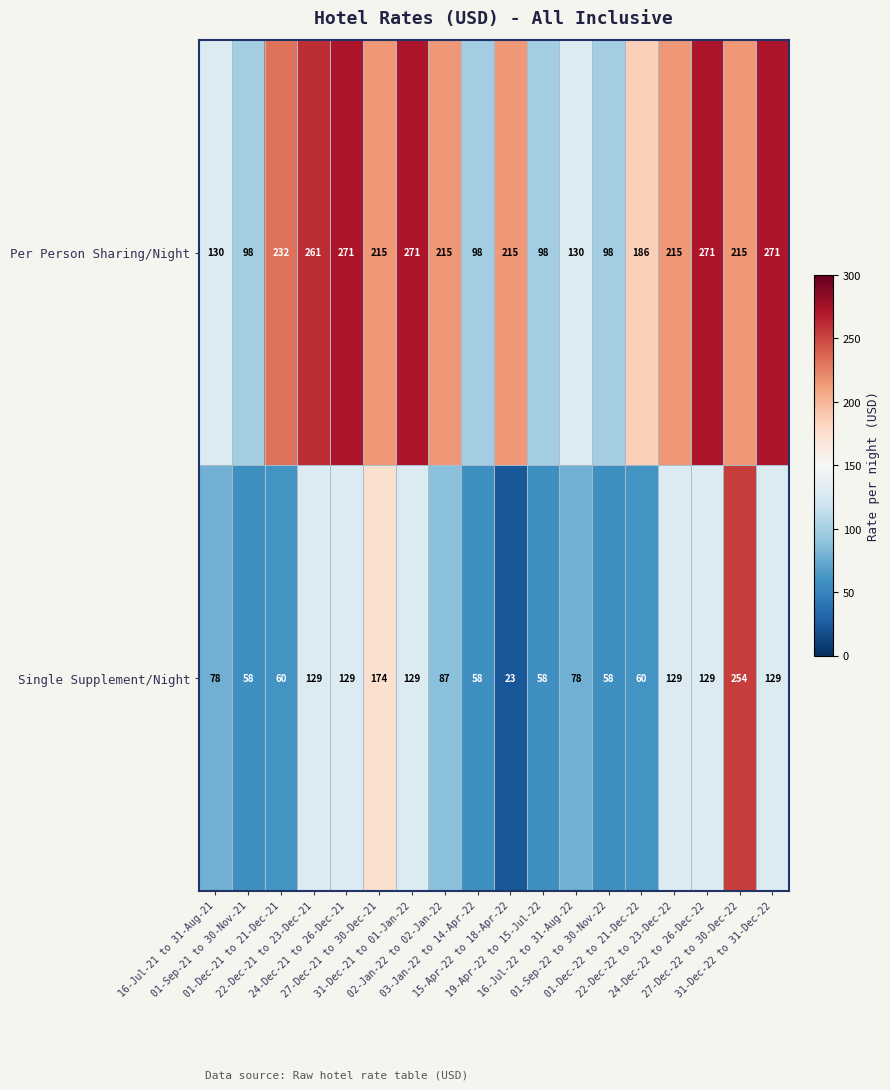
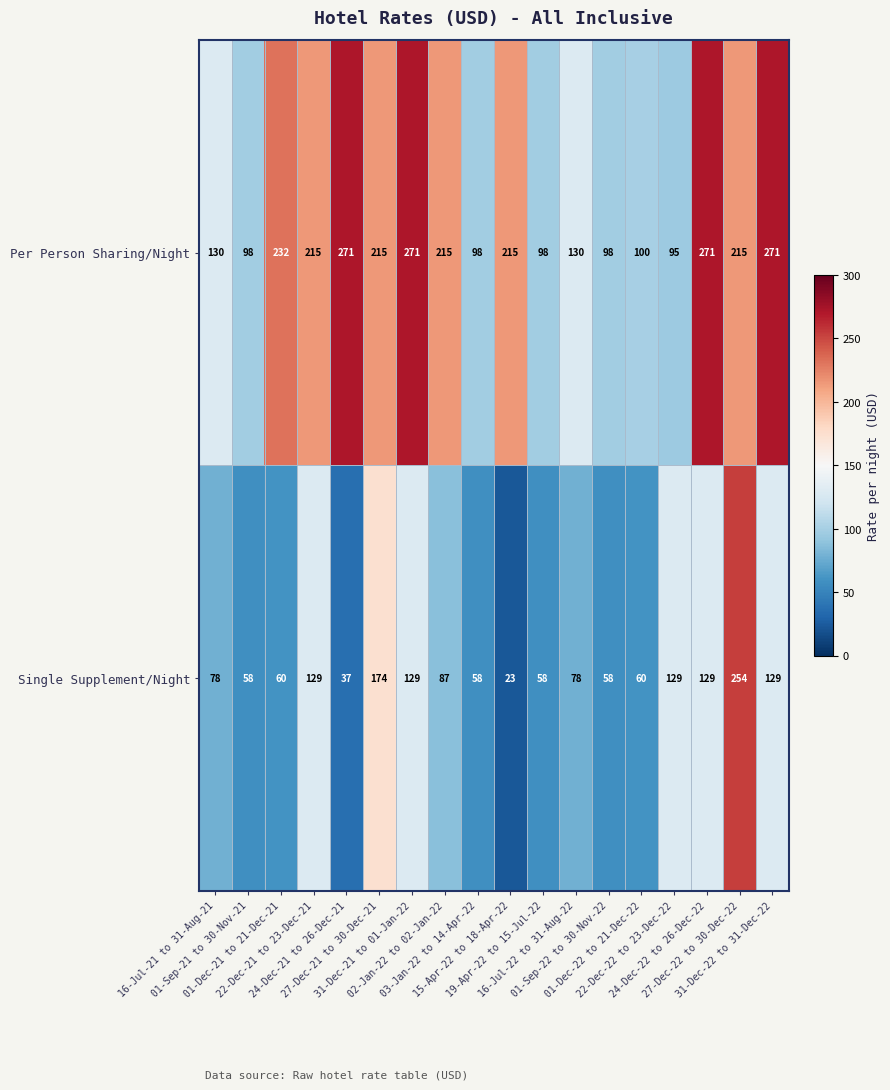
  {
    "Per Person Sharing/Night": {
      "16-Jul-21 to 31-Aug-21": 130,
      "01-Sep-21 to 30-Nov-21": 98,
      "01-Dec-21 to 21-Dec-21": 232,
-     "22-Dec-21 to 23-Dec-21": 261,
+     "22-Dec-21 to 23-Dec-21": 215,
      "24-Dec-21 to 26-Dec-21": 271,
      "27-Dec-21 to 30-Dec-21": 215,
      "31-Dec-21 to 01-Jan-22": 271,
      "02-Jan-22 to 02-Jan-22": 215,
      "03-Jan-22 to 14-Apr-22": 98,
      "15-Apr-22 to 18-Apr-22": 215,
      "19-Apr-22 to 15-Jul-22": 98,
      "16-Jul-22 to 31-Aug-22": 130,
      "01-Sep-22 to 30-Nov-22": 98,
-     "01-Dec-22 to 21-Dec-22": 186,
-     "22-Dec-22 to 23-Dec-22": 215,
+     "01-Dec-22 to 21-Dec-22": 100,
+     "22-Dec-22 to 23-Dec-22": 95,
      "24-Dec-22 to 26-Dec-22": 271,
      "27-Dec-22 to 30-Dec-22": 215,
      "31-Dec-22 to 31-Dec-22": 271
    },
    "Single Supplement/Night": {
      "16-Jul-21 to 31-Aug-21": 78,
      "01-Sep-21 to 30-Nov-21": 58,
      "01-Dec-21 to 21-Dec-21": 60,
      "22-Dec-21 to 23-Dec-21": 129,
-     "24-Dec-21 to 26-Dec-21": 129,
+     "24-Dec-21 to 26-Dec-21": 37,
      "27-Dec-21 to 30-Dec-21": 174,
      "31-Dec-21 to 01-Jan-22": 129,
      "02-Jan-22 to 02-Jan-22": 87,
      "03-Jan-22 to 14-Apr-22": 58,
      "15-Apr-22 to 18-Apr-22": 23,
      "19-Apr-22 to 15-Jul-22": 58,
      "16-Jul-22 to 31-Aug-22": 78,
      "01-Sep-22 to 30-Nov-22": 58,
      "01-Dec-22 to 21-Dec-22": 60,
      "22-Dec-22 to 23-Dec-22": 129,
      "24-Dec-22 to 26-Dec-22": 129,
      "27-Dec-22 to 30-Dec-22": 254,
      "31-Dec-22 to 31-Dec-22": 129
    }
  }
